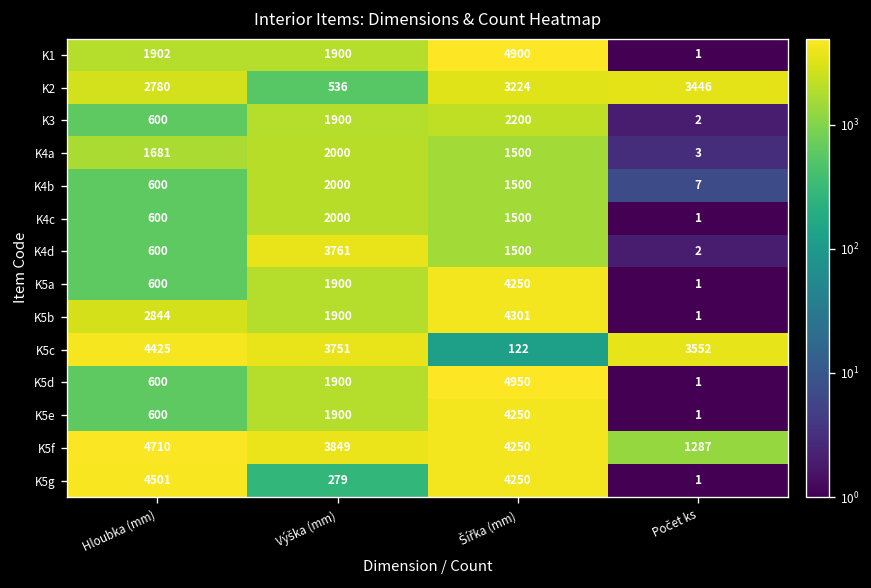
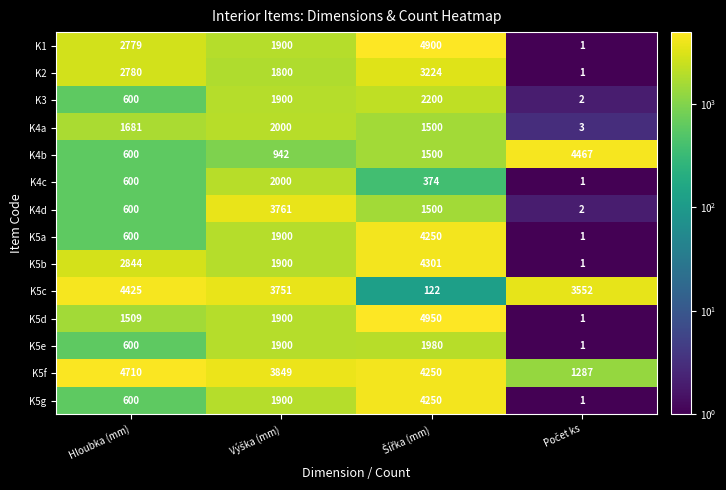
  {
    "K1": {
-     "Hloubka (mm)": 1902,
+     "Hloubka (mm)": 2779,
      "Výška (mm)": 1900,
      "Šířka (mm)": 4900,
      "Počet ks": 1
    },
    "K2": {
      "Hloubka (mm)": 2780,
-     "Výška (mm)": 536,
+     "Výška (mm)": 1800,
      "Šířka (mm)": 3224,
-     "Počet ks": 3446
+     "Počet ks": 1
    },
    "K3": {
      "Hloubka (mm)": 600,
      "Výška (mm)": 1900,
      "Šířka (mm)": 2200,
      "Počet ks": 2
    },
    "K4a": {
      "Hloubka (mm)": 1681,
      "Výška (mm)": 2000,
      "Šířka (mm)": 1500,
      "Počet ks": 3
    },
    "K4b": {
      "Hloubka (mm)": 600,
-     "Výška (mm)": 2000,
+     "Výška (mm)": 942,
      "Šířka (mm)": 1500,
-     "Počet ks": 7
+     "Počet ks": 4467
    },
    "K4c": {
      "Hloubka (mm)": 600,
      "Výška (mm)": 2000,
-     "Šířka (mm)": 1500,
+     "Šířka (mm)": 374,
      "Počet ks": 1
    },
    "K4d": {
      "Hloubka (mm)": 600,
      "Výška (mm)": 3761,
      "Šířka (mm)": 1500,
      "Počet ks": 2
    },
    "K5a": {
      "Hloubka (mm)": 600,
      "Výška (mm)": 1900,
      "Šířka (mm)": 4250,
      "Počet ks": 1
    },
    "K5b": {
      "Hloubka (mm)": 2844,
      "Výška (mm)": 1900,
      "Šířka (mm)": 4301,
      "Počet ks": 1
    },
    "K5c": {
      "Hloubka (mm)": 4425,
      "Výška (mm)": 3751,
      "Šířka (mm)": 122,
      "Počet ks": 3552
    },
    "K5d": {
-     "Hloubka (mm)": 600,
+     "Hloubka (mm)": 1509,
      "Výška (mm)": 1900,
      "Šířka (mm)": 4950,
      "Počet ks": 1
    },
    "K5e": {
      "Hloubka (mm)": 600,
      "Výška (mm)": 1900,
-     "Šířka (mm)": 4250,
+     "Šířka (mm)": 1980,
      "Počet ks": 1
    },
    "K5f": {
      "Hloubka (mm)": 4710,
      "Výška (mm)": 3849,
      "Šířka (mm)": 4250,
      "Počet ks": 1287
    },
    "K5g": {
-     "Hloubka (mm)": 4501,
-     "Výška (mm)": 279,
+     "Hloubka (mm)": 600,
+     "Výška (mm)": 1900,
      "Šířka (mm)": 4250,
      "Počet ks": 1
    }
  }
